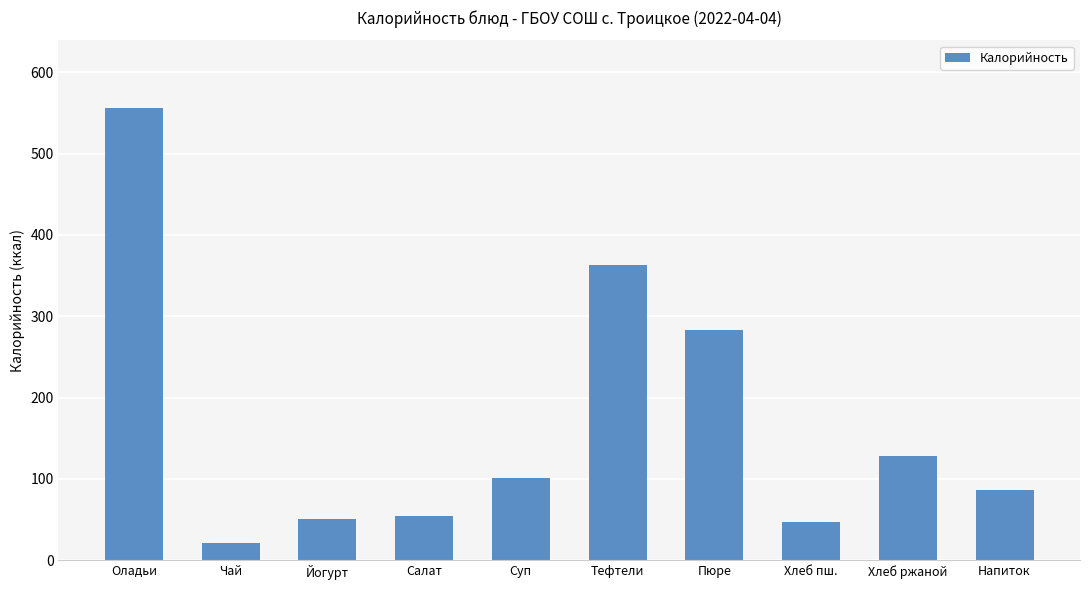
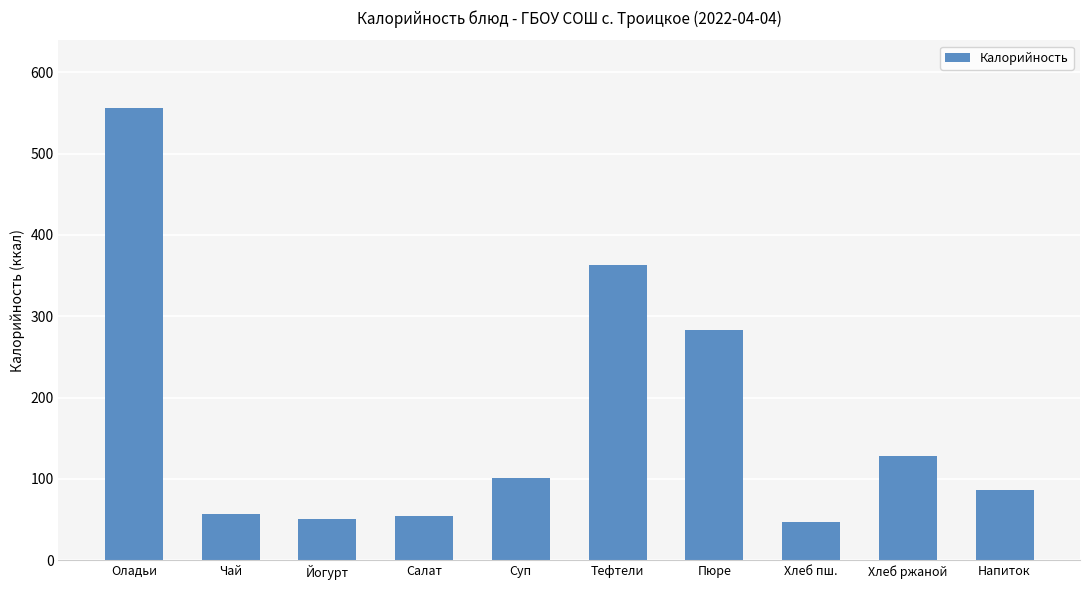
  {
    "Оладьи": 560,
-   "Чай": 20,
+   "Чай": 60,
    "Йогурт": 50,
    "Салат": 50,
    "Суп": 100,
    "Тефтели": 360,
    "Пюре": 280,
    "Хлеб пш.": 50,
    "Хлеб ржаной": 130,
    "Напиток": 90
  }
